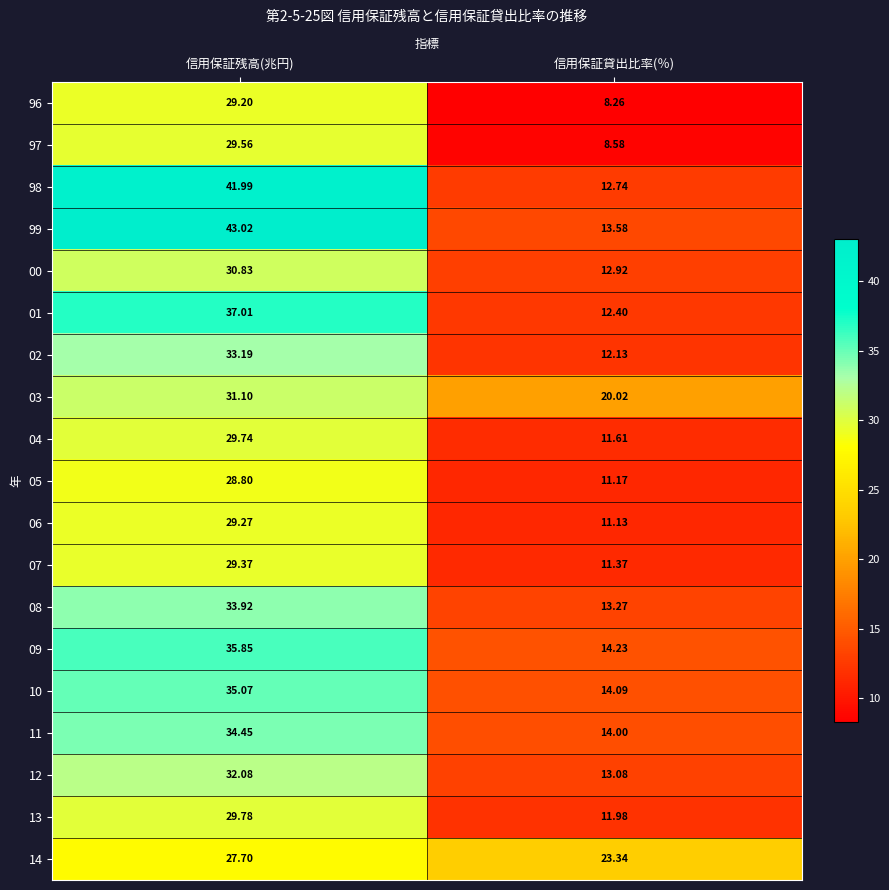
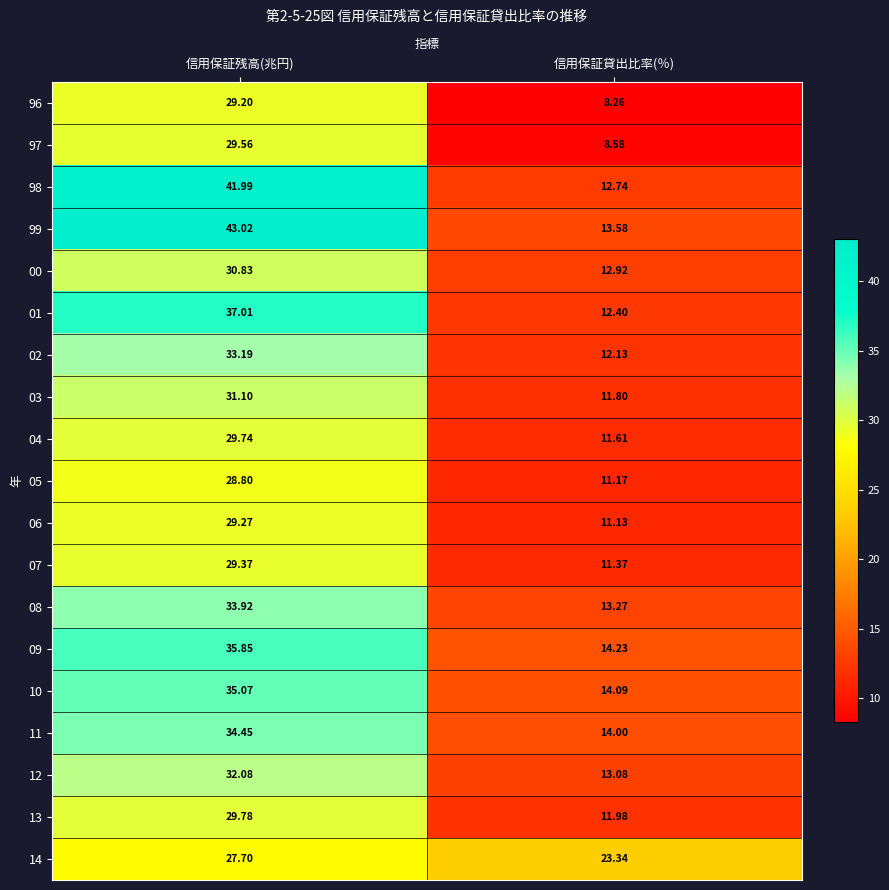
  {
    "96": {
      "信用保証残高(兆円)": 29.20,
      "信用保証貸出比率(％)": 8.26
    },
    "97": {
      "信用保証残高(兆円)": 29.56,
      "信用保証貸出比率(％)": 8.58
    },
    "98": {
      "信用保証残高(兆円)": 41.99,
      "信用保証貸出比率(％)": 12.74
    },
    "99": {
      "信用保証残高(兆円)": 43.02,
      "信用保証貸出比率(％)": 13.58
    },
    "00": {
      "信用保証残高(兆円)": 30.83,
      "信用保証貸出比率(％)": 12.92
    },
    "01": {
      "信用保証残高(兆円)": 37.01,
      "信用保証貸出比率(％)": 12.40
    },
    "02": {
      "信用保証残高(兆円)": 33.19,
      "信用保証貸出比率(％)": 12.13
    },
    "03": {
      "信用保証残高(兆円)": 31.10,
-     "信用保証貸出比率(％)": 20.02
+     "信用保証貸出比率(％)": 11.80
    },
    "04": {
      "信用保証残高(兆円)": 29.74,
      "信用保証貸出比率(％)": 11.61
    },
    "05": {
      "信用保証残高(兆円)": 28.80,
      "信用保証貸出比率(％)": 11.17
    },
    "06": {
      "信用保証残高(兆円)": 29.27,
      "信用保証貸出比率(％)": 11.13
    },
    "07": {
      "信用保証残高(兆円)": 29.37,
      "信用保証貸出比率(％)": 11.37
    },
    "08": {
      "信用保証残高(兆円)": 33.92,
      "信用保証貸出比率(％)": 13.27
    },
    "09": {
      "信用保証残高(兆円)": 35.85,
      "信用保証貸出比率(％)": 14.23
    },
    "10": {
      "信用保証残高(兆円)": 35.07,
      "信用保証貸出比率(％)": 14.09
    },
    "11": {
      "信用保証残高(兆円)": 34.45,
      "信用保証貸出比率(％)": 14.00
    },
    "12": {
      "信用保証残高(兆円)": 32.08,
      "信用保証貸出比率(％)": 13.08
    },
    "13": {
      "信用保証残高(兆円)": 29.78,
      "信用保証貸出比率(％)": 11.98
    },
    "14": {
      "信用保証残高(兆円)": 27.70,
      "信用保証貸出比率(％)": 23.34
    }
  }
